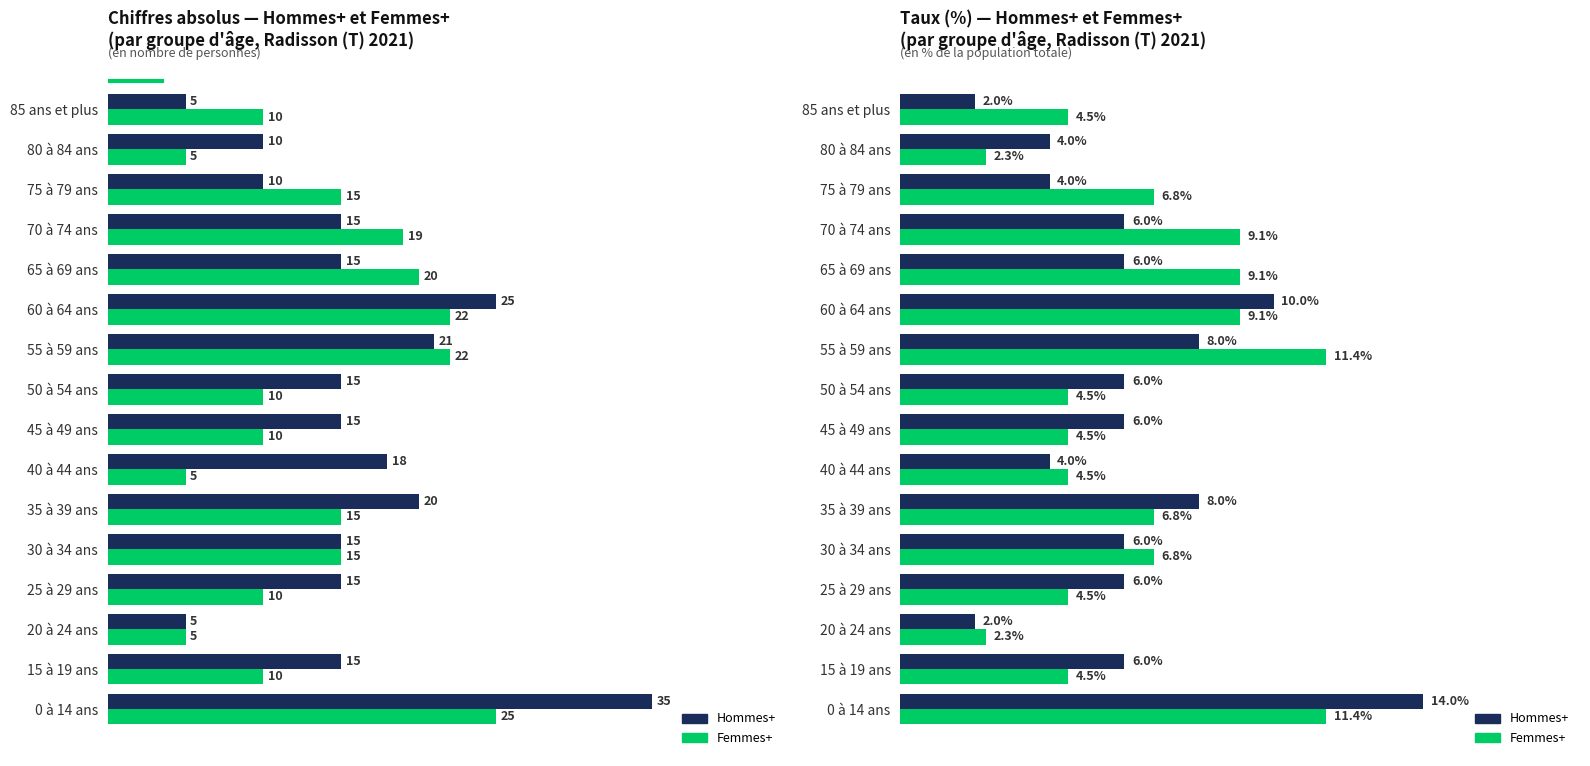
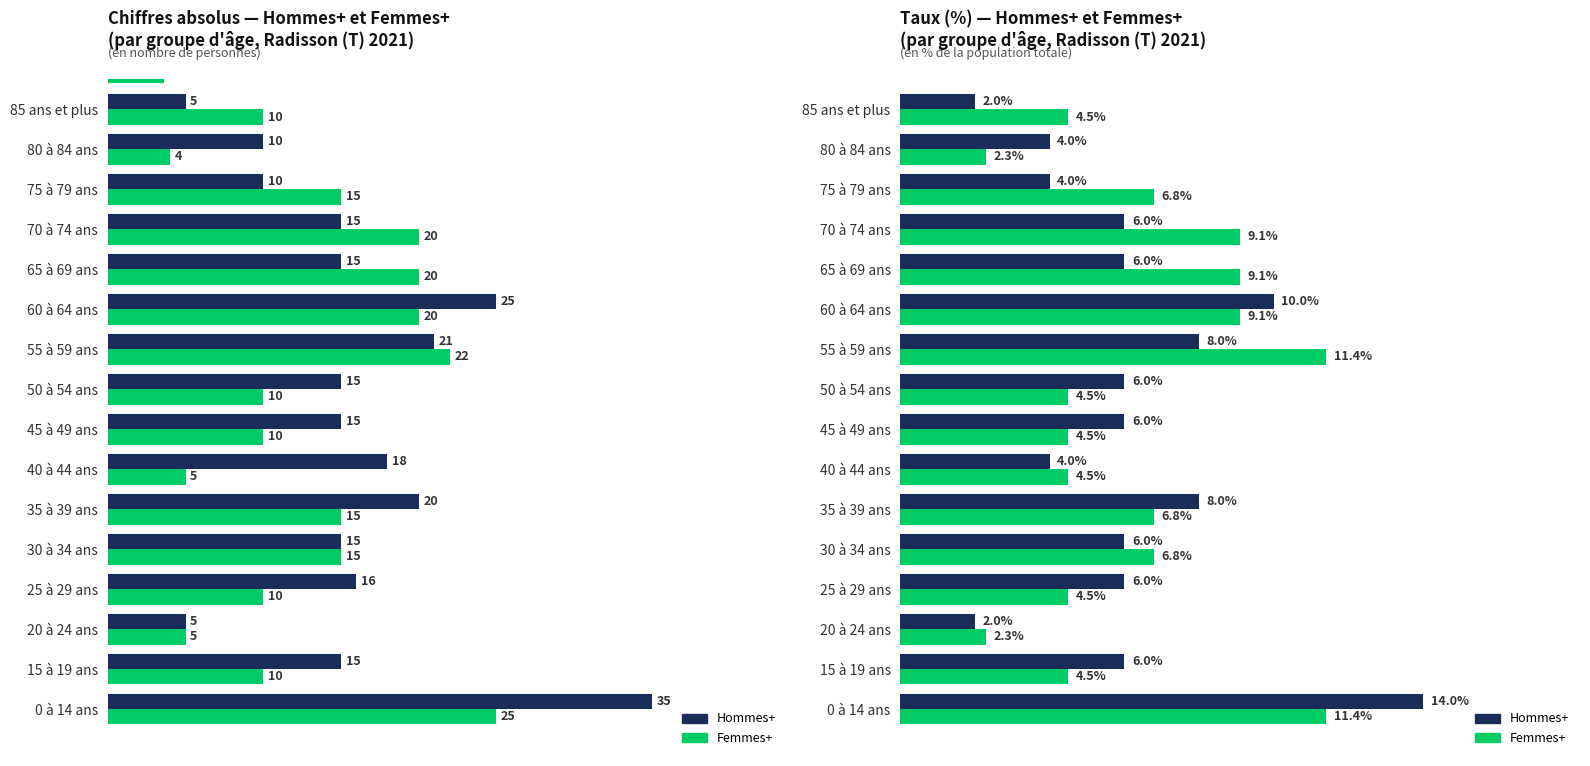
  {
    "Chiffres absolus — Hommes+ et Femmes+ (par groupe d'âge, Radisson (T) 2021)": {
      "Hommes+": {
        "85 ans et plus": "5",
        "80 à 84 ans": "10",
        "75 à 79 ans": "10",
        "70 à 74 ans": "15",
        "65 à 69 ans": "15",
        "60 à 64 ans": "25",
        "55 à 59 ans": "21",
        "50 à 54 ans": "15",
        "45 à 49 ans": "15",
        "40 à 44 ans": "18",
        "35 à 39 ans": "20",
        "30 à 34 ans": "15",
-       "25 à 29 ans": "15",
+       "25 à 29 ans": "16",
        "20 à 24 ans": "5",
        "15 à 19 ans": "15",
        "0 à 14 ans": "35"
      },
      "Femmes+": {
        "85 ans et plus": "10",
-       "80 à 84 ans": "5",
+       "80 à 84 ans": "4",
        "75 à 79 ans": "15",
-       "70 à 74 ans": "19",
+       "70 à 74 ans": "20",
        "65 à 69 ans": "20",
-       "60 à 64 ans": "22",
+       "60 à 64 ans": "20",
        "55 à 59 ans": "22",
        "50 à 54 ans": "10",
        "45 à 49 ans": "10",
        "40 à 44 ans": "5",
        "35 à 39 ans": "15",
        "30 à 34 ans": "15",
        "25 à 29 ans": "10",
        "20 à 24 ans": "5",
        "15 à 19 ans": "10",
        "0 à 14 ans": "25"
      }
    },
    "Taux (%) — Hommes+ et Femmes+ (par groupe d'âge, Radisson (T) 2021)": {
      "Hommes+": {
        "85 ans et plus": "2.0%",
        "80 à 84 ans": "4.0%",
        "75 à 79 ans": "4.0%",
        "70 à 74 ans": "6.0%",
        "65 à 69 ans": "6.0%",
        "60 à 64 ans": "10.0%",
        "55 à 59 ans": "8.0%",
        "50 à 54 ans": "6.0%",
        "45 à 49 ans": "6.0%",
        "40 à 44 ans": "4.0%",
        "35 à 39 ans": "8.0%",
        "30 à 34 ans": "6.0%",
        "25 à 29 ans": "6.0%",
        "20 à 24 ans": "2.0%",
        "15 à 19 ans": "6.0%",
        "0 à 14 ans": "14.0%"
      },
      "Femmes+": {
        "85 ans et plus": "4.5%",
        "80 à 84 ans": "2.3%",
        "75 à 79 ans": "6.8%",
        "70 à 74 ans": "9.1%",
        "65 à 69 ans": "9.1%",
        "60 à 64 ans": "9.1%",
        "55 à 59 ans": "11.4%",
        "50 à 54 ans": "4.5%",
        "45 à 49 ans": "4.5%",
        "40 à 44 ans": "4.5%",
        "35 à 39 ans": "6.8%",
        "30 à 34 ans": "6.8%",
        "25 à 29 ans": "4.5%",
        "20 à 24 ans": "2.3%",
        "15 à 19 ans": "4.5%",
        "0 à 14 ans": "11.4%"
      }
    }
  }
